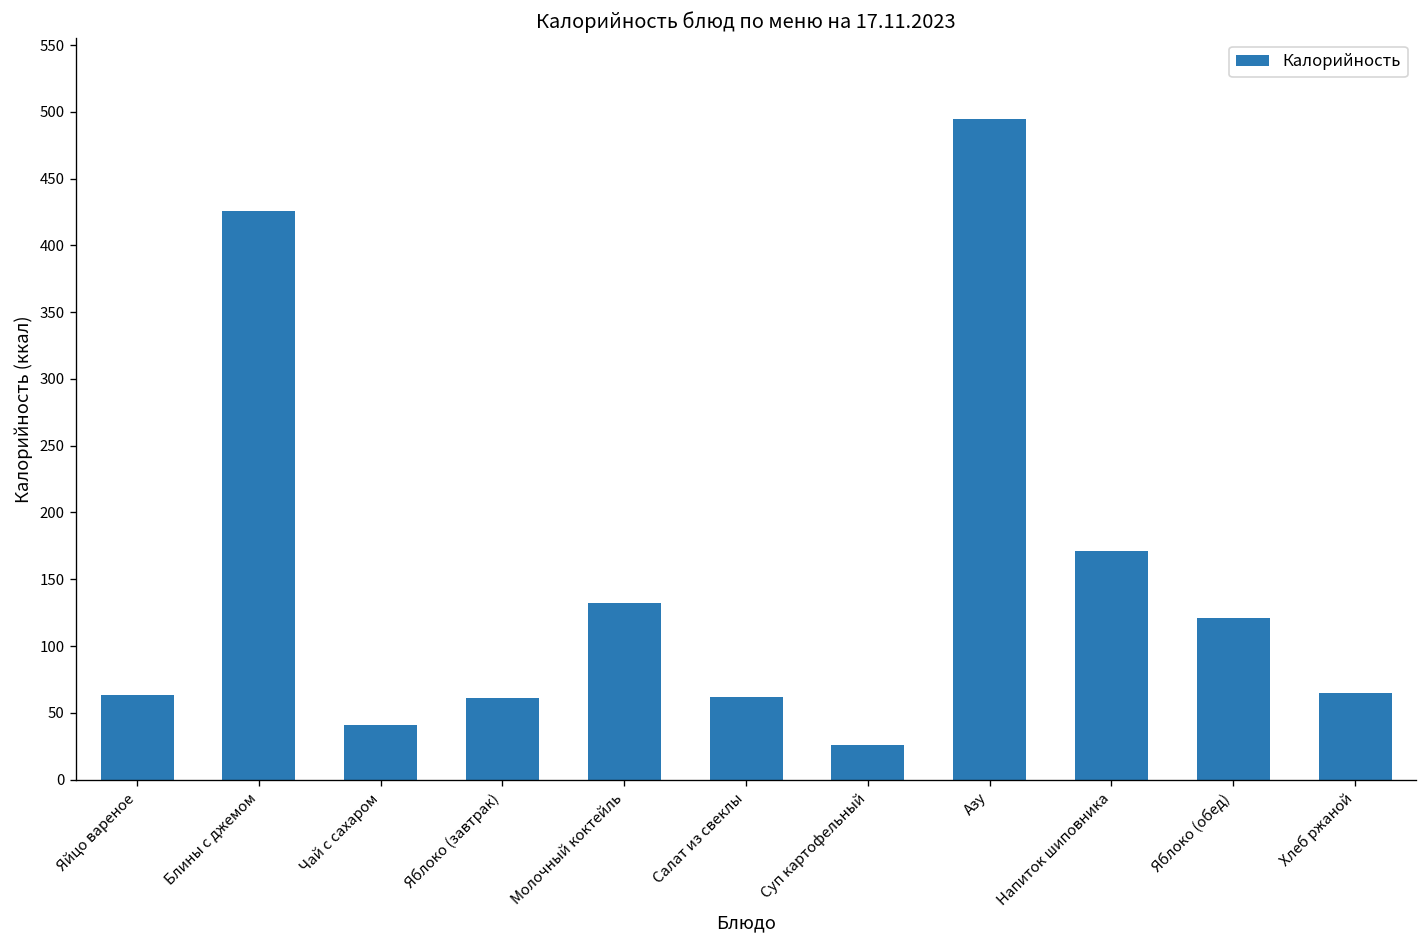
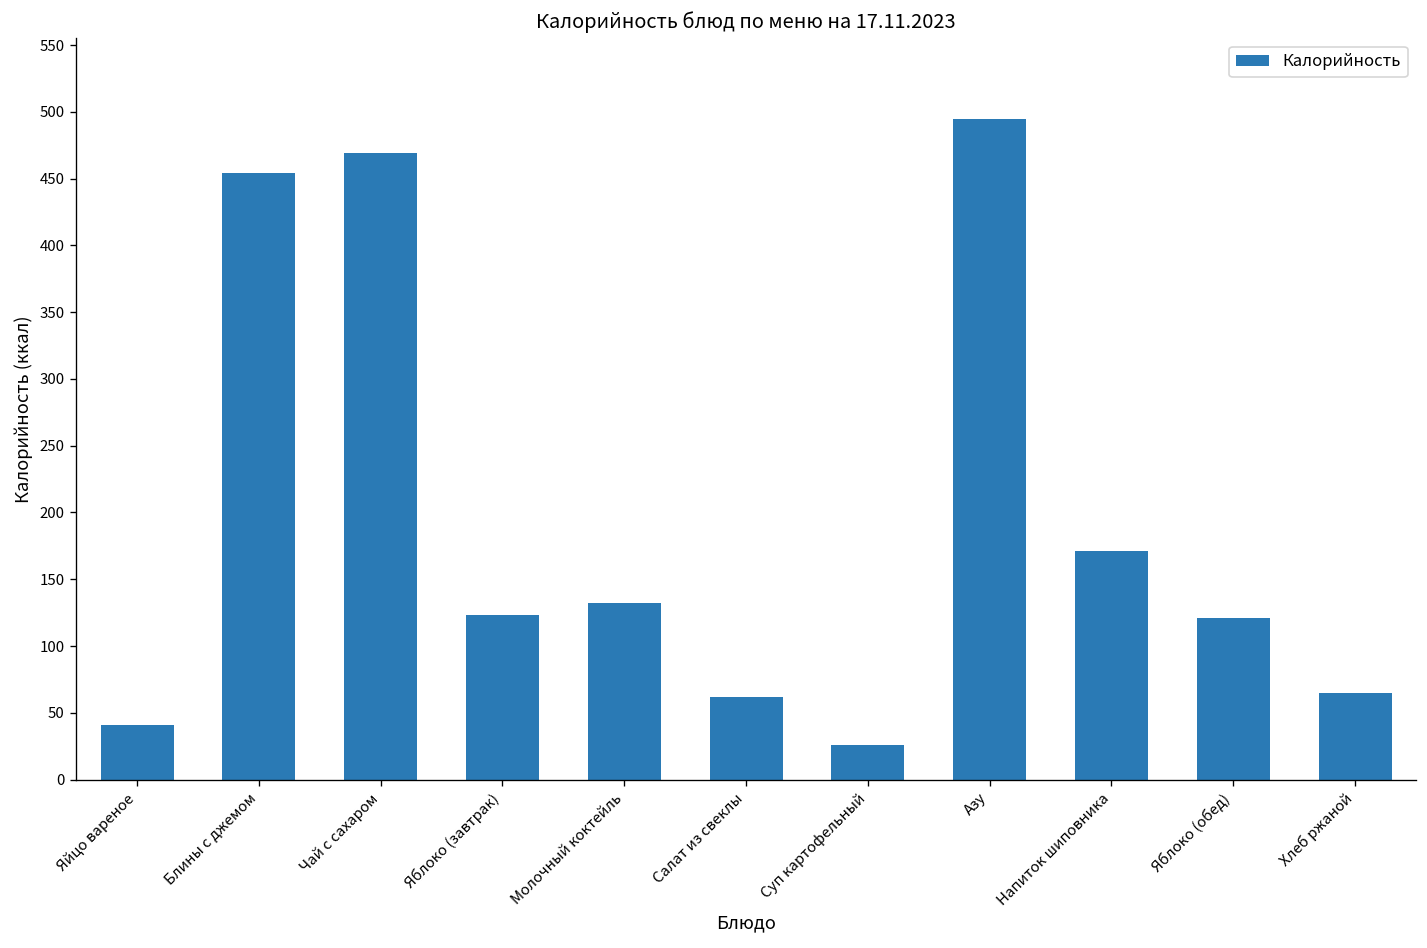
  {
-   "Яйцо вареное": 63,
-   "Блины с джемом": 426,
-   "Чай с сахаром": 41,
-   "Яблоко (завтрак)": 61,
+   "Яйцо вареное": 41,
+   "Блины с джемом": 454,
+   "Чай с сахаром": 469,
+   "Яблоко (завтрак)": 123,
    "Молочный коктейль": 132,
    "Салат из свеклы": 62,
    "Суп картофельный": 26,
    "Азу": 495,
    "Напиток шиповника": 171,
    "Яблоко (обед)": 121,
    "Хлеб ржаной": 65
  }
